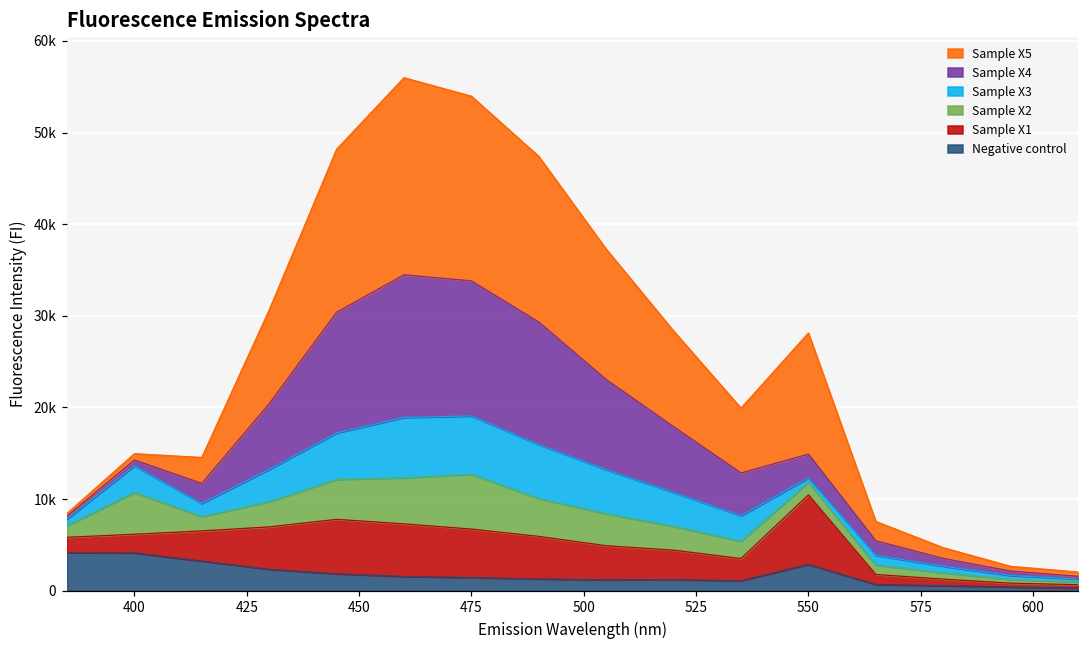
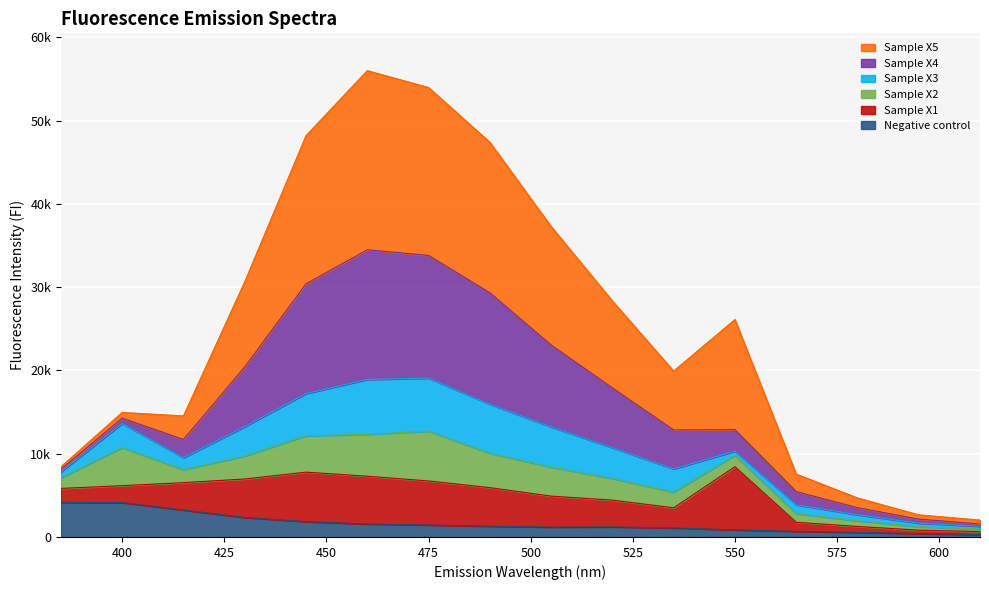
  {
    "Negative control": {
      "400": 4000,
      "475": 1000,
-     "550": 3000
+     "550": 1000
    },
    "Sample X1": {
      "400": 2000,
      "475": 5000,
      "550": 8000
    },
    "Sample X2": {
      "400": 5000,
      "475": 6000,
      "550": 1000
    },
    "Sample X3": {
      "400": 3000,
      "475": 6000,
      "550": 0
    },
    "Sample X4": {
      "400": 1000,
      "475": 15000,
      "550": 3000
    },
    "Sample X5": {
      "400": 1000,
      "475": 20000,
      "550": 13000
    }
  }
